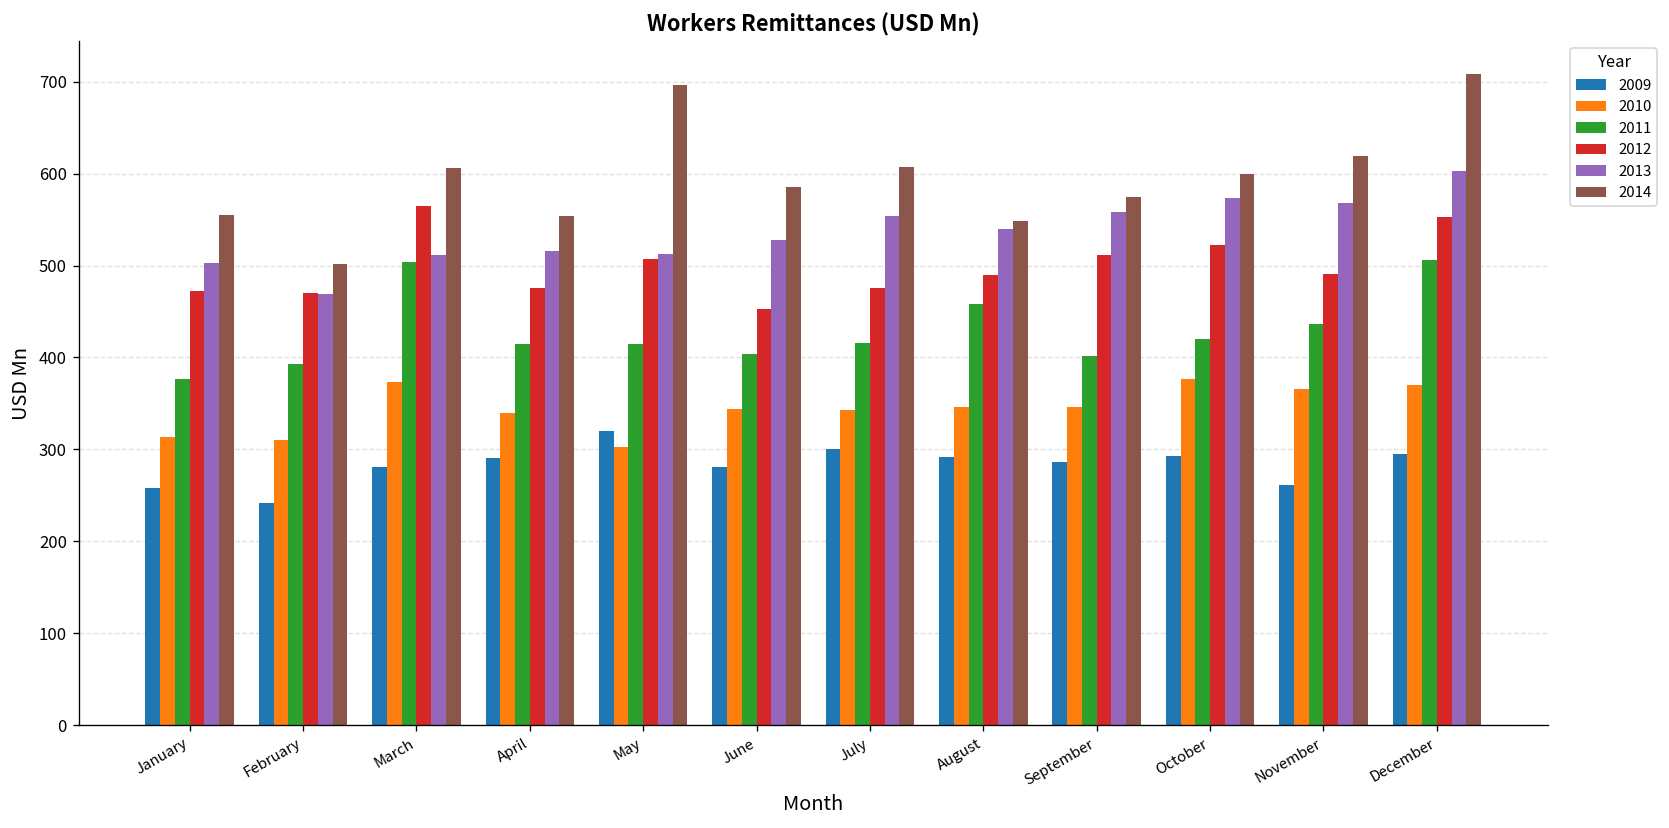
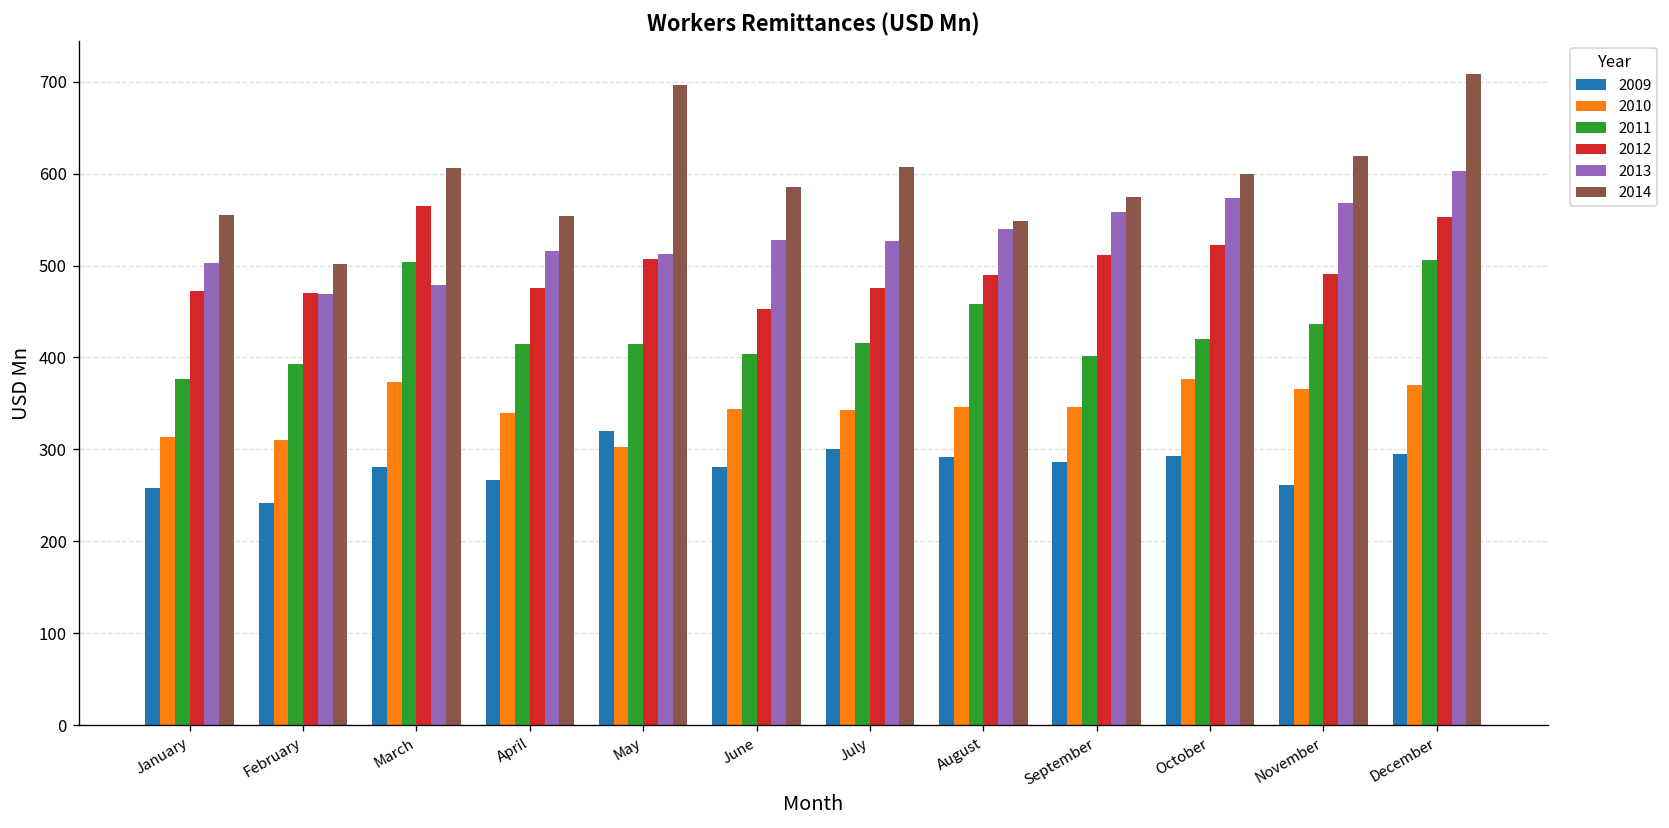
  {
    "2009": {
      "January": 260,
      "February": 240,
      "March": 280,
-     "April": 290,
+     "April": 270,
      "May": 320,
      "June": 280,
      "July": 300,
      "August": 290,
      "September": 290,
      "October": 290,
      "November": 260,
      "December": 290
    },
    "2010": {
      "January": 310,
      "February": 310,
      "March": 370,
      "April": 340,
      "May": 300,
      "June": 340,
      "July": 340,
      "August": 350,
      "September": 350,
      "October": 380,
      "November": 370,
      "December": 370
    },
    "2011": {
      "January": 380,
      "February": 390,
      "March": 500,
      "April": 410,
      "May": 410,
      "June": 400,
      "July": 420,
      "August": 460,
      "September": 400,
      "October": 420,
      "November": 440,
      "December": 510
    },
    "2012": {
      "January": 470,
      "February": 470,
      "March": 560,
      "April": 480,
      "May": 510,
      "June": 450,
      "July": 480,
      "August": 490,
      "September": 510,
      "October": 520,
      "November": 490,
      "December": 550
    },
    "2013": {
      "January": 500,
      "February": 470,
-     "March": 510,
+     "March": 480,
      "April": 520,
      "May": 510,
      "June": 530,
-     "July": 550,
+     "July": 530,
      "August": 540,
      "September": 560,
      "October": 570,
      "November": 570,
      "December": 600
    },
    "2014": {
      "January": 560,
      "February": 500,
      "March": 610,
      "April": 550,
      "May": 700,
      "June": 590,
      "July": 610,
      "August": 550,
      "September": 570,
      "October": 600,
      "November": 620,
      "December": 710
    }
  }
